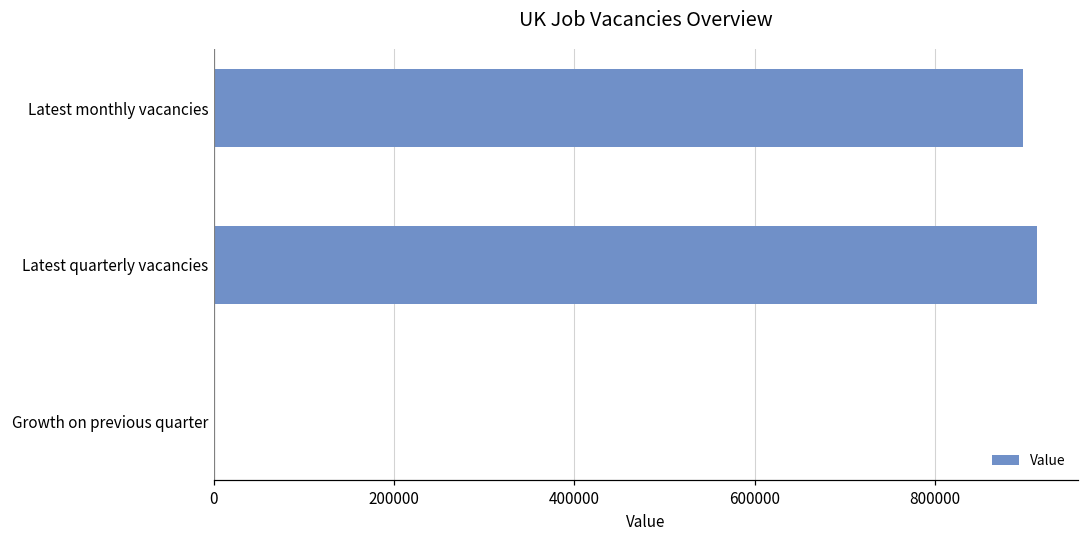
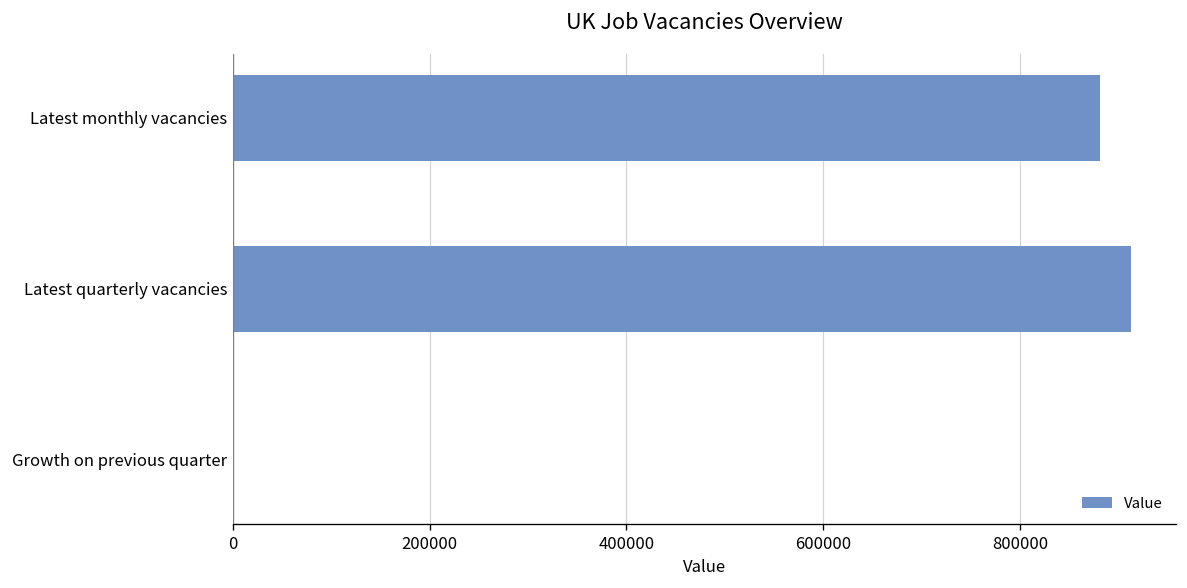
  {
-   "Latest monthly vacancies": 900000,
+   "Latest monthly vacancies": 880000,
    "Latest quarterly vacancies": 910000
  }
